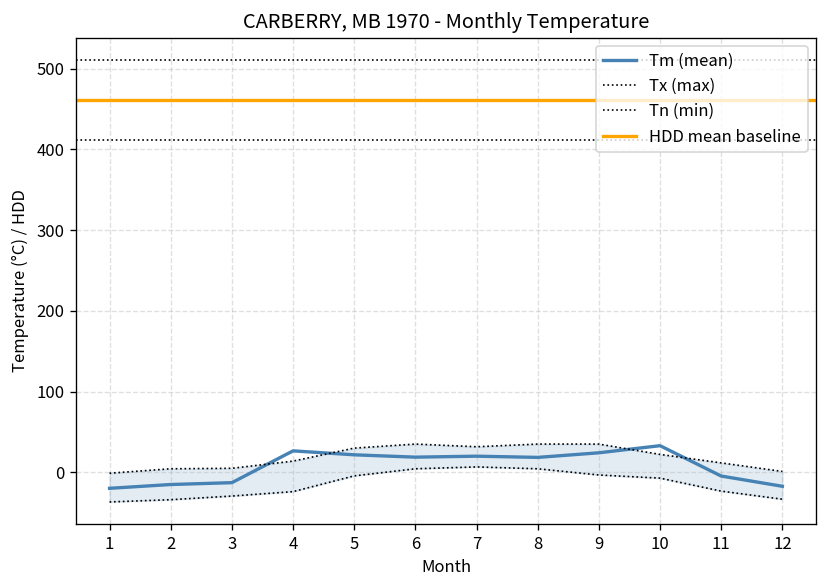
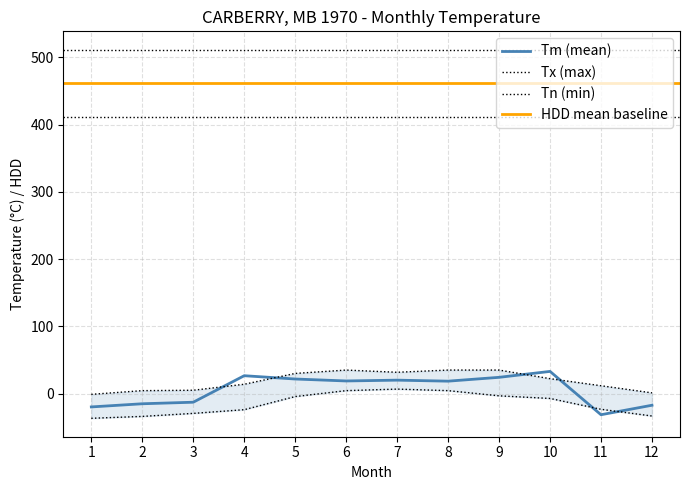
  {
    "Tm (mean)": {
      "1": -20,
      "2": -20,
      "3": -10,
      "4": 30,
      "5": 20,
      "6": 20,
      "7": 20,
      "8": 20,
      "9": 20,
      "10": 30,
-     "11": 0,
+     "11": -30,
      "12": -20
    }
  }
